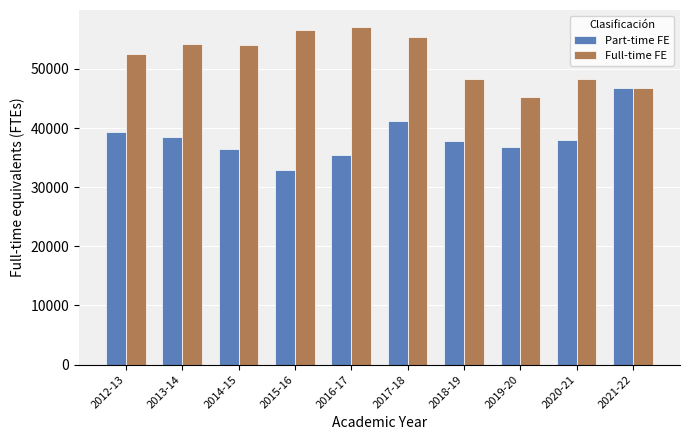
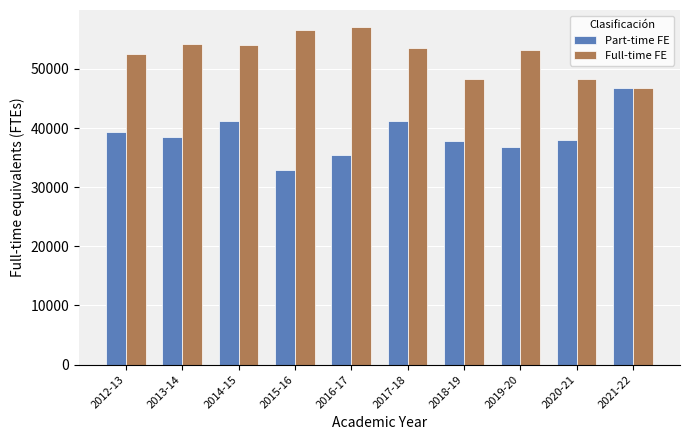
  {
    "Part-time FE": {
      "2012-13": 39000,
      "2013-14": 38000,
-     "2014-15": 36000,
+     "2014-15": 41000,
      "2015-16": 33000,
      "2016-17": 35000,
      "2017-18": 41000,
      "2018-19": 38000,
      "2019-20": 37000,
      "2020-21": 38000,
      "2021-22": 47000
    },
    "Full-time FE": {
      "2012-13": 52000,
      "2013-14": 54000,
      "2014-15": 54000,
      "2015-16": 57000,
      "2016-17": 57000,
-     "2017-18": 55000,
+     "2017-18": 54000,
      "2018-19": 48000,
-     "2019-20": 45000,
+     "2019-20": 53000,
      "2020-21": 48000,
      "2021-22": 47000
    }
  }
